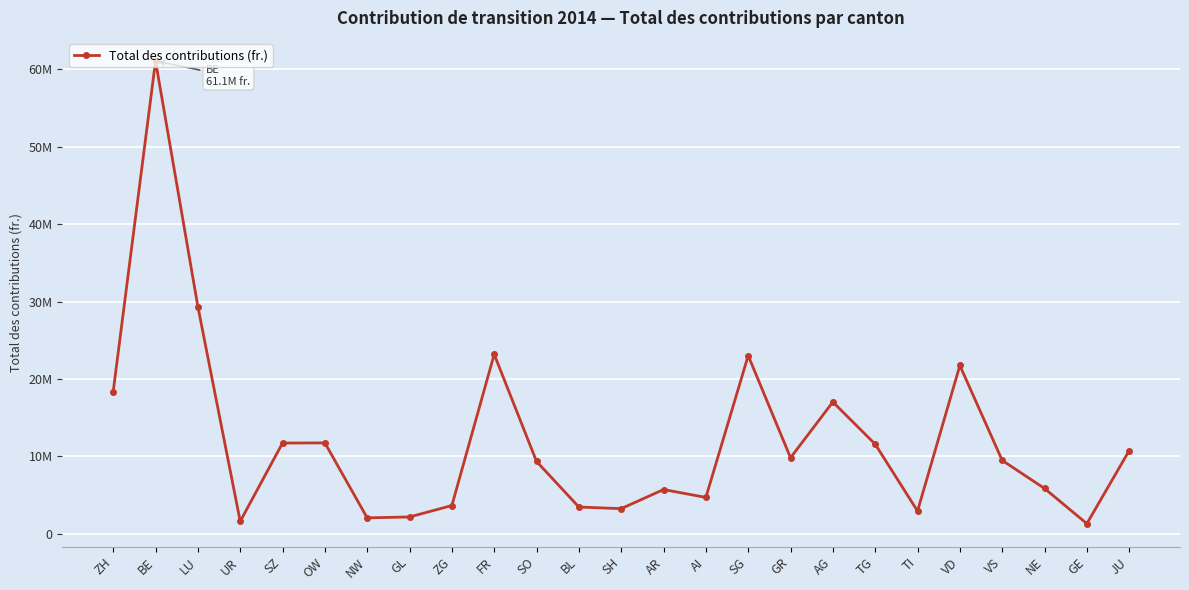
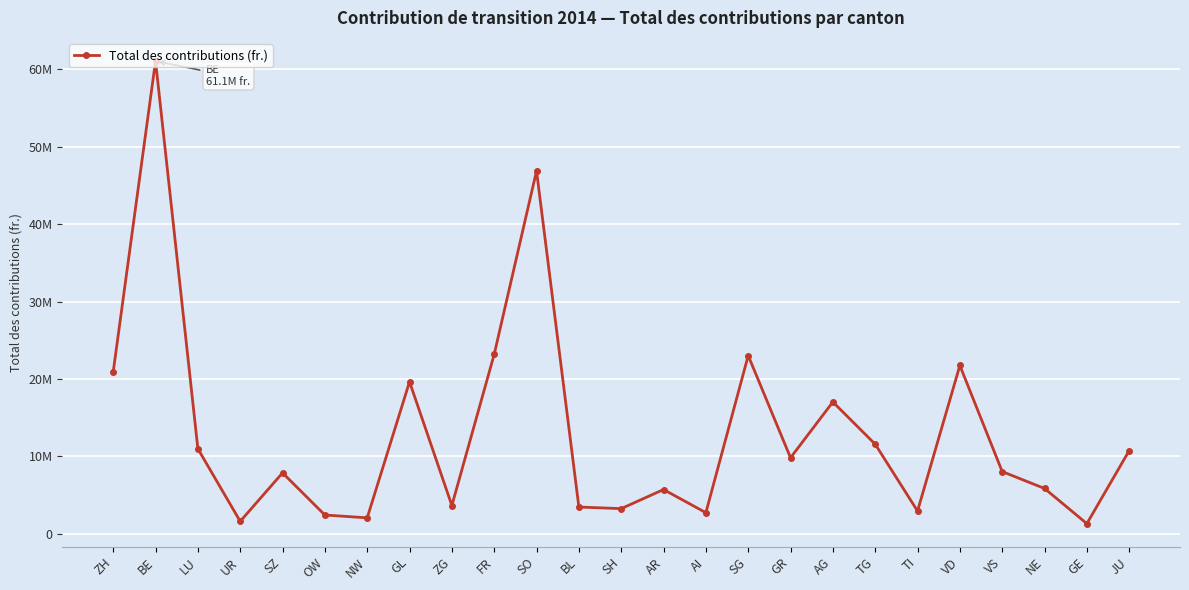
  {
-   "ZH": 18000000,
-   "LU": 29000000,
+   "ZH": 21000000,
+   "LU": 11000000,
    "UR": 2000000,
-   "SZ": 12000000,
-   "OW": 12000000,
+   "SZ": 8000000,
+   "OW": 2000000,
    "NW": 2000000,
-   "GL": 2000000,
+   "GL": 20000000,
    "ZG": 4000000,
    "FR": 23000000,
-   "SO": 9000000,
+   "SO": 47000000,
    "BL": 3000000,
    "SH": 3000000,
    "AR": 6000000,
-   "AI": 5000000,
+   "AI": 3000000,
    "SG": 23000000,
    "GR": 10000000,
    "AG": 17000000,
    "TG": 12000000,
    "TI": 3000000,
    "VD": 22000000,
-   "VS": 9000000,
+   "VS": 8000000,
    "NE": 6000000,
    "GE": 1000000,
    "JU": 11000000
  }
